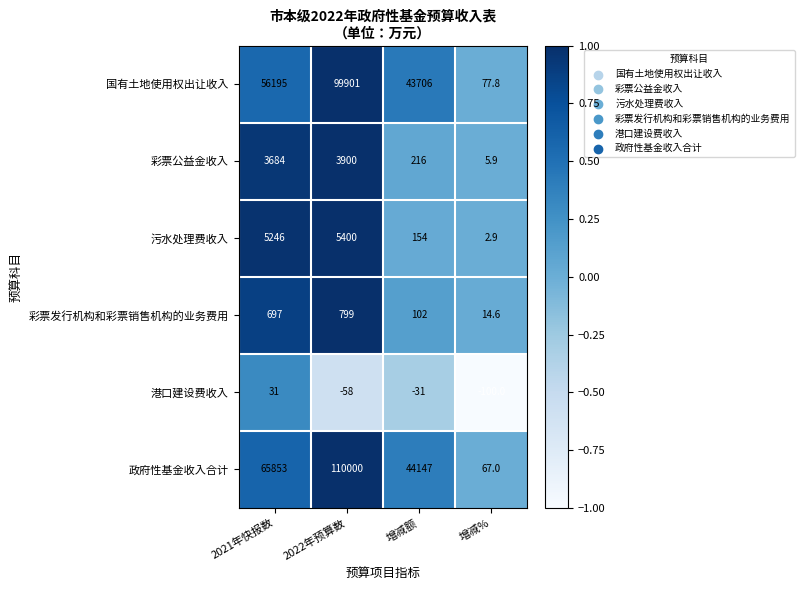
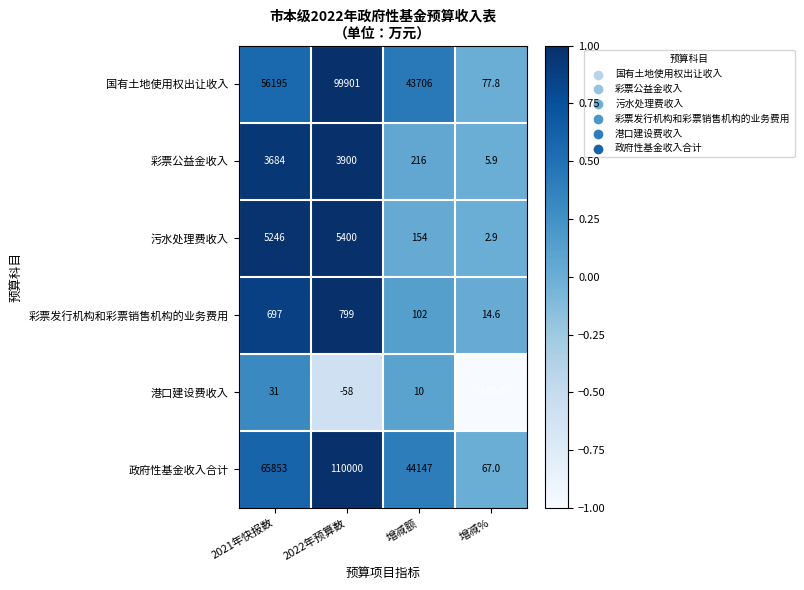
  {
    "国有土地使用权出让收入": {
      "2021年快报数": 56195,
      "2022年预算数": 99901,
      "增减额": 43706,
      "增减%": 77.8
    },
    "彩票公益金收入": {
      "2021年快报数": 3684,
      "2022年预算数": 3900,
      "增减额": 216,
      "增减%": 5.9
    },
    "污水处理费收入": {
      "2021年快报数": 5246,
      "2022年预算数": 5400,
      "增减额": 154,
      "增减%": 2.9
    },
    "彩票发行机构和彩票销售机构的业务费用": {
      "2021年快报数": 697,
      "2022年预算数": 799,
      "增减额": 102,
      "增减%": 14.6
    },
    "港口建设费收入": {
      "2021年快报数": 31,
      "2022年预算数": -58,
-     "增减额": -31
+     "增减额": 10
    },
    "政府性基金收入合计": {
      "2021年快报数": 65853,
      "2022年预算数": 110000,
      "增减额": 44147,
      "增减%": 67.0
    }
  }
